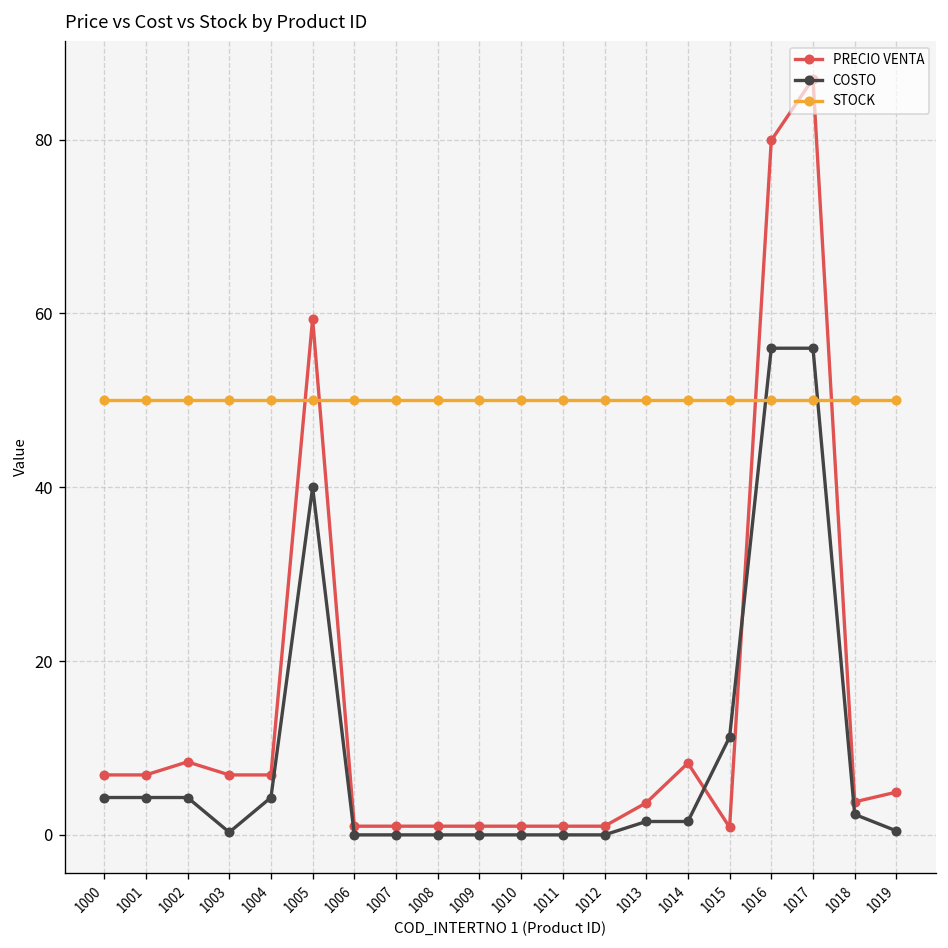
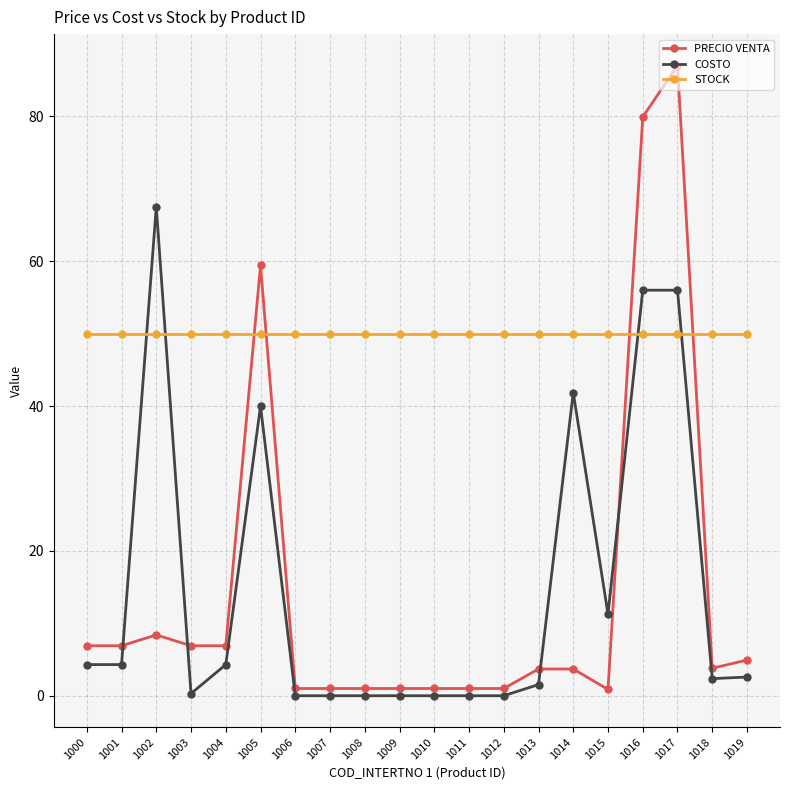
  {
    "PRECIO VENTA": {
      "1000": 7,
      "1001": 7,
      "1002": 8,
      "1003": 7,
      "1004": 7,
      "1005": 59,
      "1006": 1,
      "1007": 1,
      "1008": 1,
      "1009": 1,
      "1010": 1,
      "1011": 1,
      "1012": 1,
      "1013": 4,
-     "1014": 8,
+     "1014": 4,
      "1015": 1,
      "1016": 80,
      "1018": 4,
      "1019": 5
    },
    "COSTO": {
      "1000": 4,
      "1001": 4,
-     "1002": 4,
+     "1002": 68,
      "1003": 0,
      "1004": 4,
      "1005": 40,
      "1006": 0,
      "1007": 0,
      "1008": 0,
      "1009": 0,
      "1010": 0,
      "1011": 0,
      "1012": 0,
      "1013": 2,
-     "1014": 2,
+     "1014": 42,
      "1015": 11,
      "1016": 56,
      "1017": 56,
      "1018": 2,
-     "1019": 0
+     "1019": 3
    },
    "STOCK": {
      "1000": 50,
      "1001": 50,
      "1002": 50,
      "1003": 50,
      "1004": 50,
      "1005": 50,
      "1006": 50,
      "1007": 50,
      "1008": 50,
      "1009": 50,
      "1010": 50,
      "1011": 50,
      "1012": 50,
      "1013": 50,
      "1014": 50,
      "1015": 50,
      "1016": 50,
      "1017": 50,
      "1018": 50,
      "1019": 50
    }
  }
